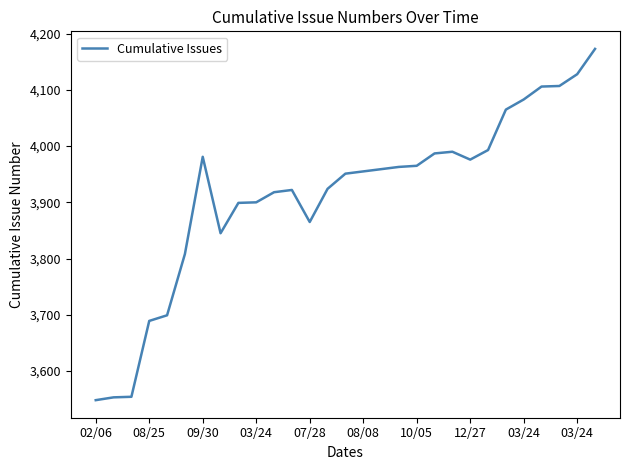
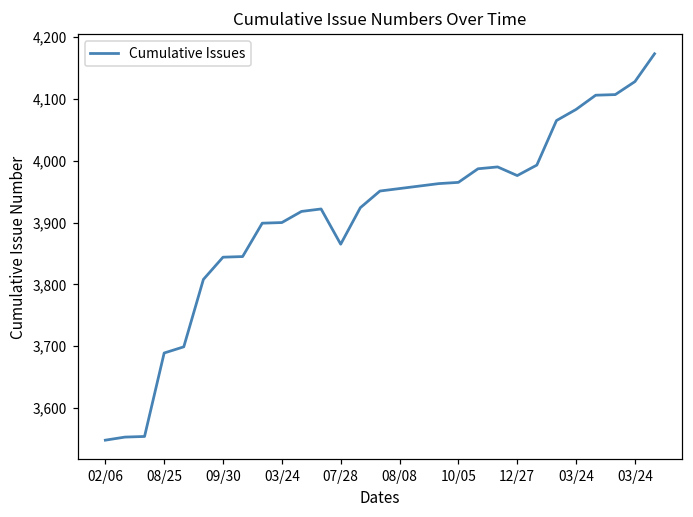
  {
    "02/06": "3,550",
    "08/25": "3,690",
-   "09/30": "3,980",
+   "09/30": "3,840",
    "07/28": "3,870",
    "08/08": "3,960",
    "10/05": "3,970",
    "12/27": "3,980"
  }
